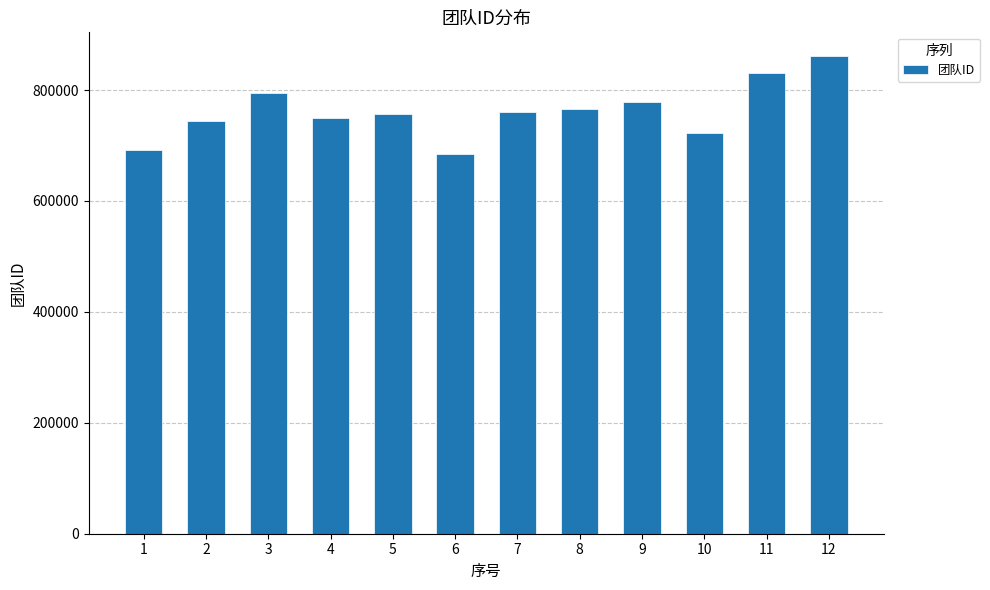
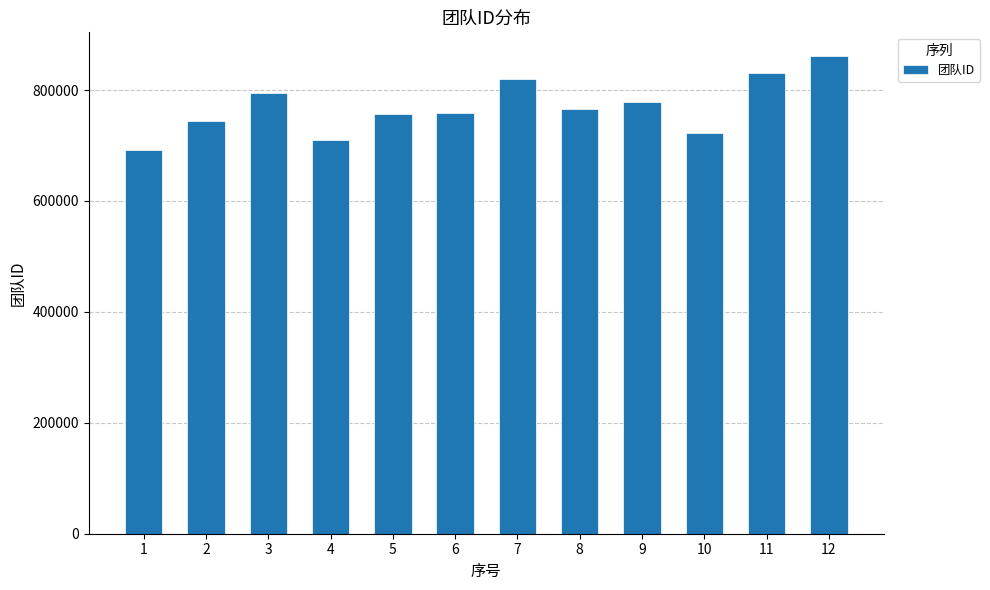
  {
    "1": 690000,
    "2": 740000,
    "3": 790000,
-   "4": 750000,
+   "4": 710000,
    "5": 760000,
-   "6": 680000,
-   "7": 760000,
+   "6": 760000,
+   "7": 820000,
    "8": 770000,
    "9": 780000,
    "10": 720000,
    "11": 830000,
    "12": 860000
  }
